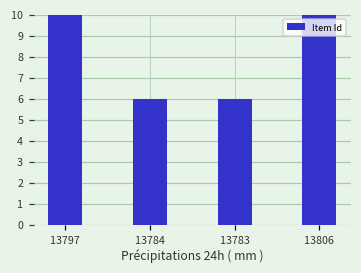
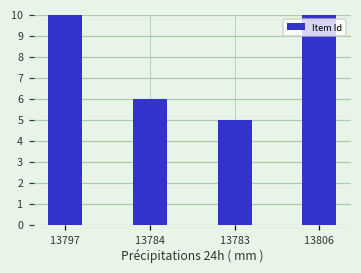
  {
    "13784": 6,
-   "13783": 6
+   "13783": 5
  }
